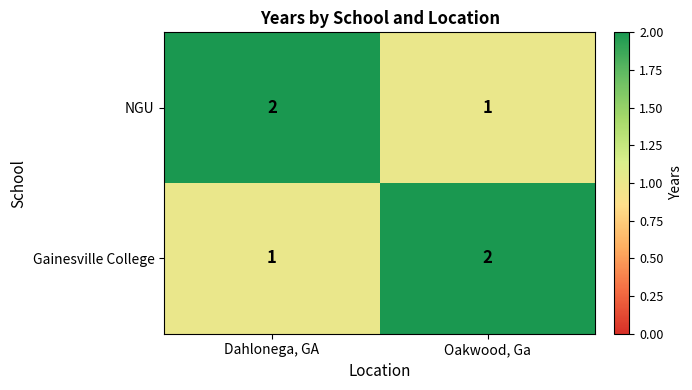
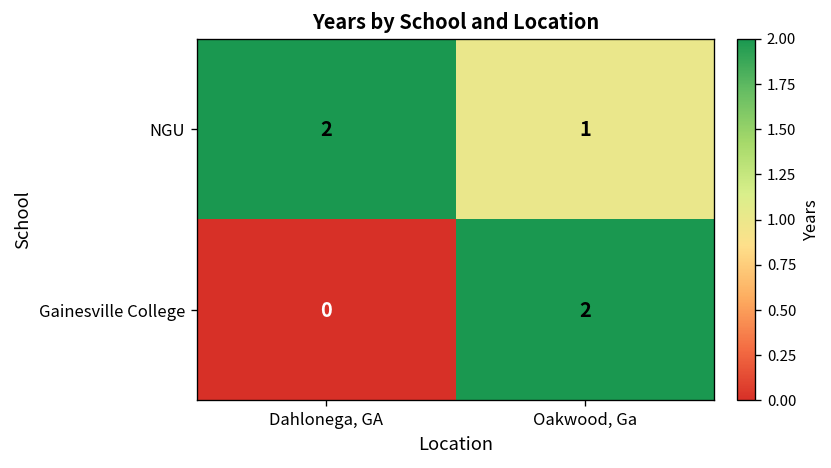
  {
    "NGU": {
      "Dahlonega, GA": 2,
      "Oakwood, Ga": 1
    },
    "Gainesville College": {
-     "Dahlonega, GA": 1,
+     "Dahlonega, GA": 0,
      "Oakwood, Ga": 2
    }
  }
